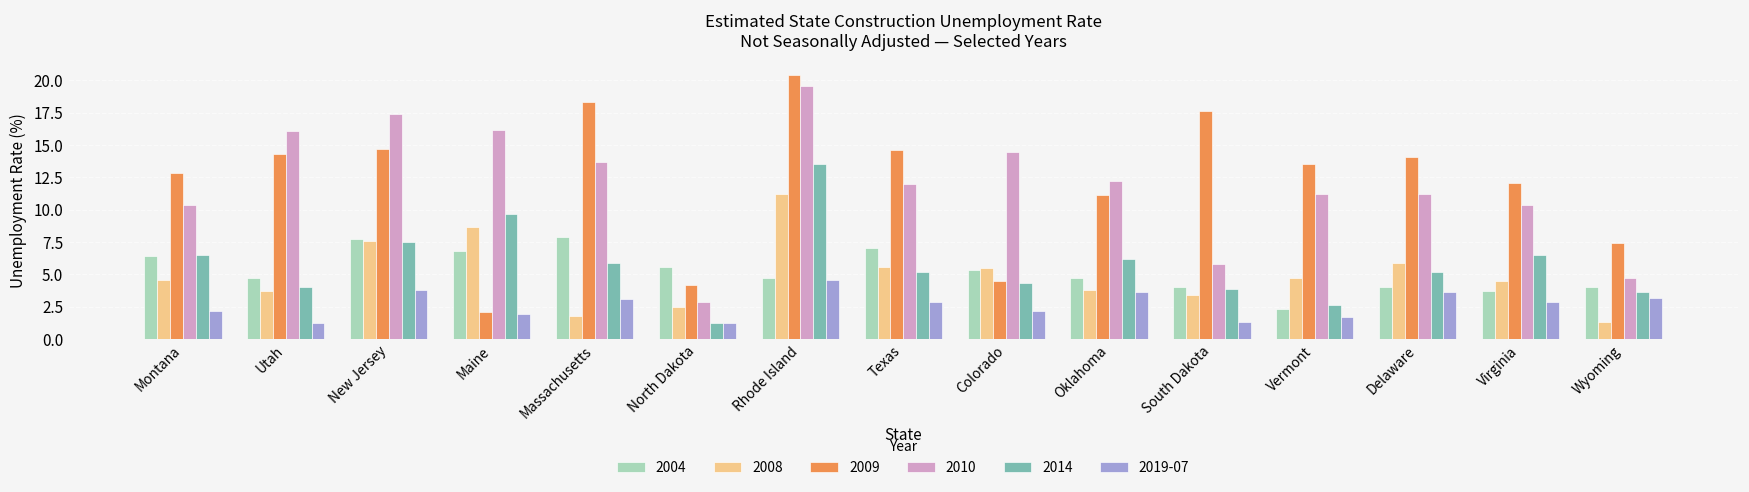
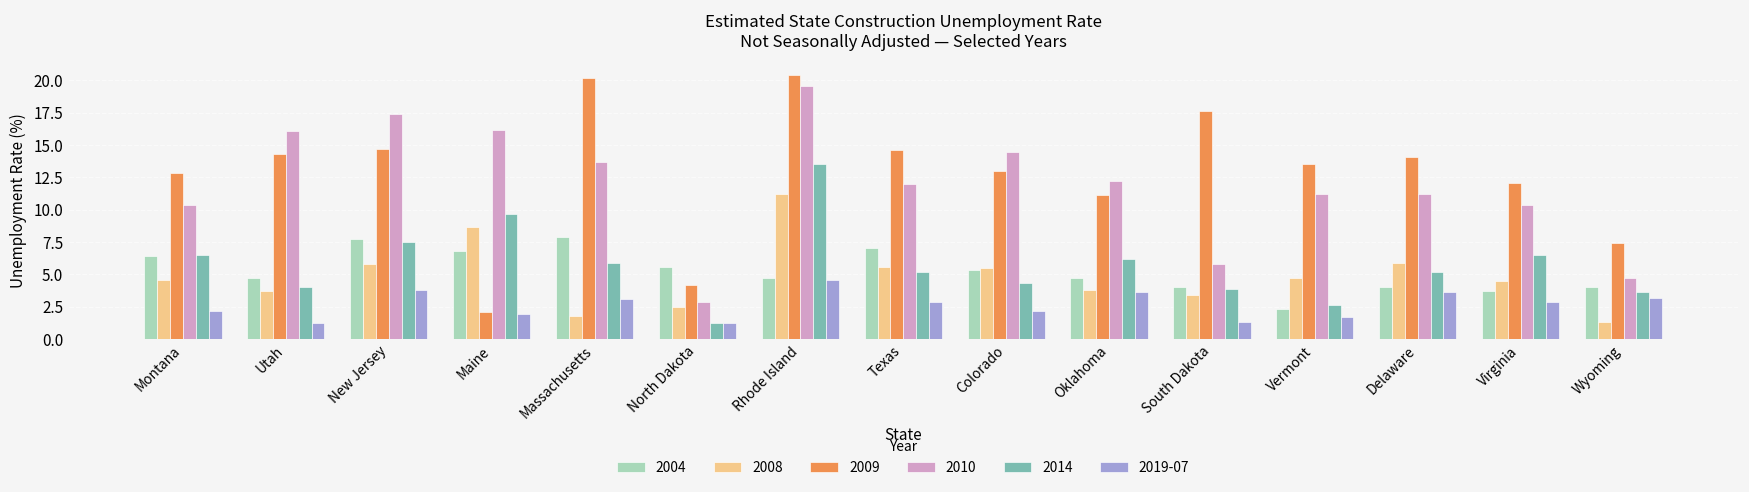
  {
    "2008": {
      "Montana": 4.6,
      "Utah": 3.7,
-     "New Jersey": 7.6,
+     "New Jersey": 5.8,
      "Maine": 8.7,
      "Massachusetts": 1.8,
      "North Dakota": 2.5,
      "Rhode Island": 11.2,
      "Texas": 5.6,
      "Colorado": 5.5,
      "Oklahoma": 3.8,
      "South Dakota": 3.4,
      "Vermont": 4.7,
      "Delaware": 5.9,
      "Virginia": 4.5,
      "Wyoming": 1.3
    },
    "2009": {
      "Montana": 12.8,
      "Utah": 14.3,
      "New Jersey": 14.7,
      "Maine": 2.1,
-     "Massachusetts": 18.3,
+     "Massachusetts": 20.2,
      "North Dakota": 4.2,
      "Rhode Island": 20.4,
      "Texas": 14.6,
-     "Colorado": 4.5,
+     "Colorado": 13.0,
      "Oklahoma": 11.1,
      "South Dakota": 17.6,
      "Vermont": 13.5,
      "Delaware": 14.1,
      "Virginia": 12.1,
      "Wyoming": 7.4
    }
  }
